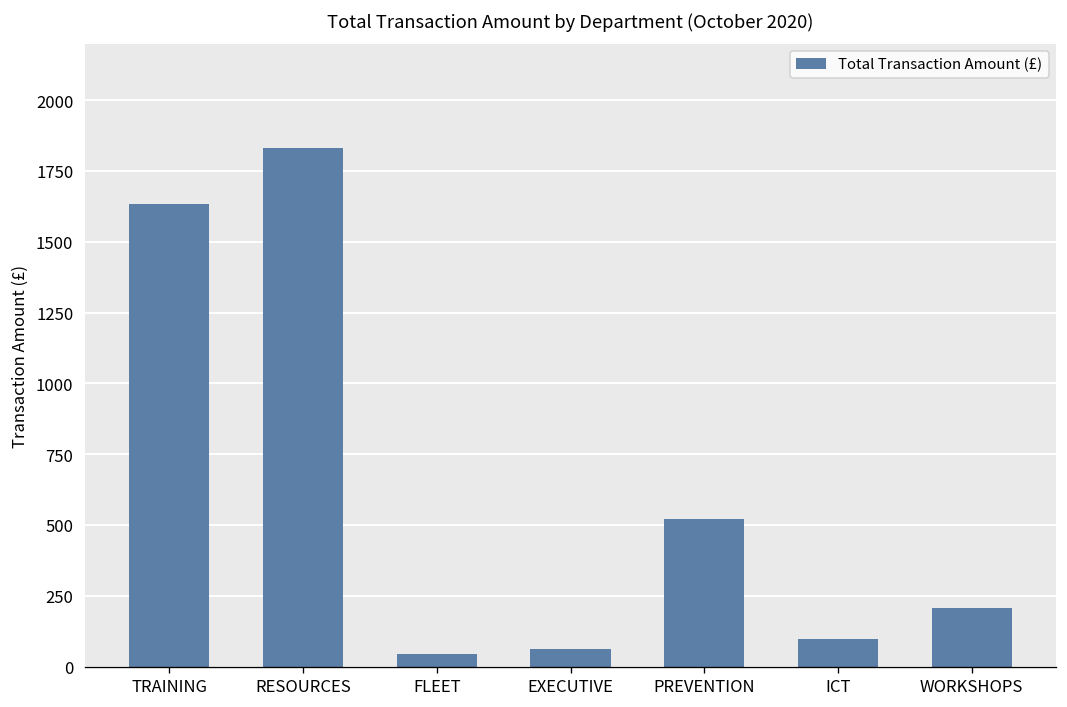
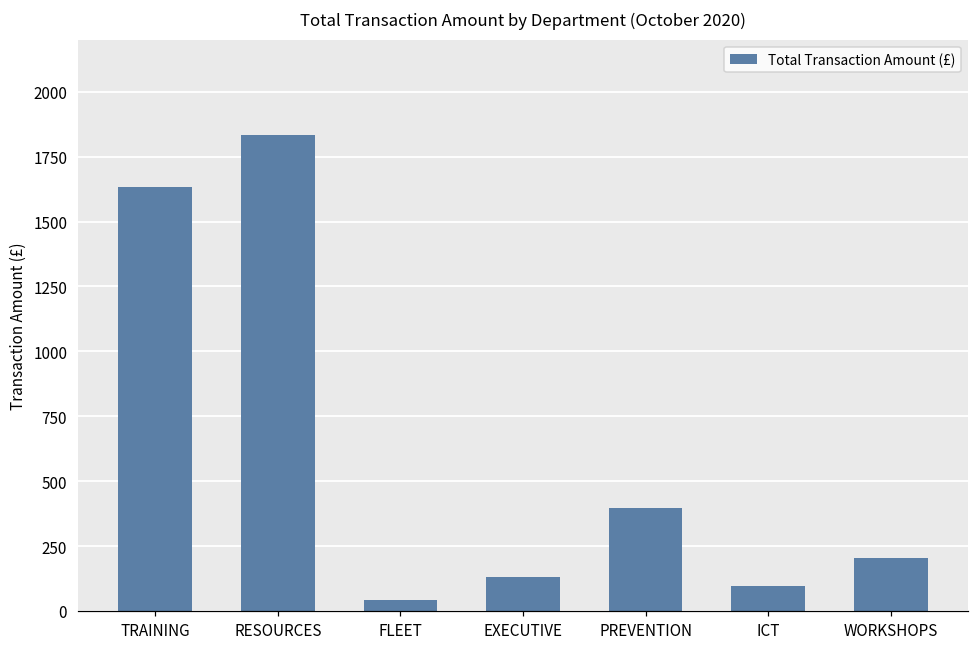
  {
    "TRAINING": 1630,
    "RESOURCES": 1830,
    "FLEET": 40,
-   "EXECUTIVE": 60,
-   "PREVENTION": 520,
+   "EXECUTIVE": 130,
+   "PREVENTION": 400,
    "ICT": 100,
    "WORKSHOPS": 210
  }
